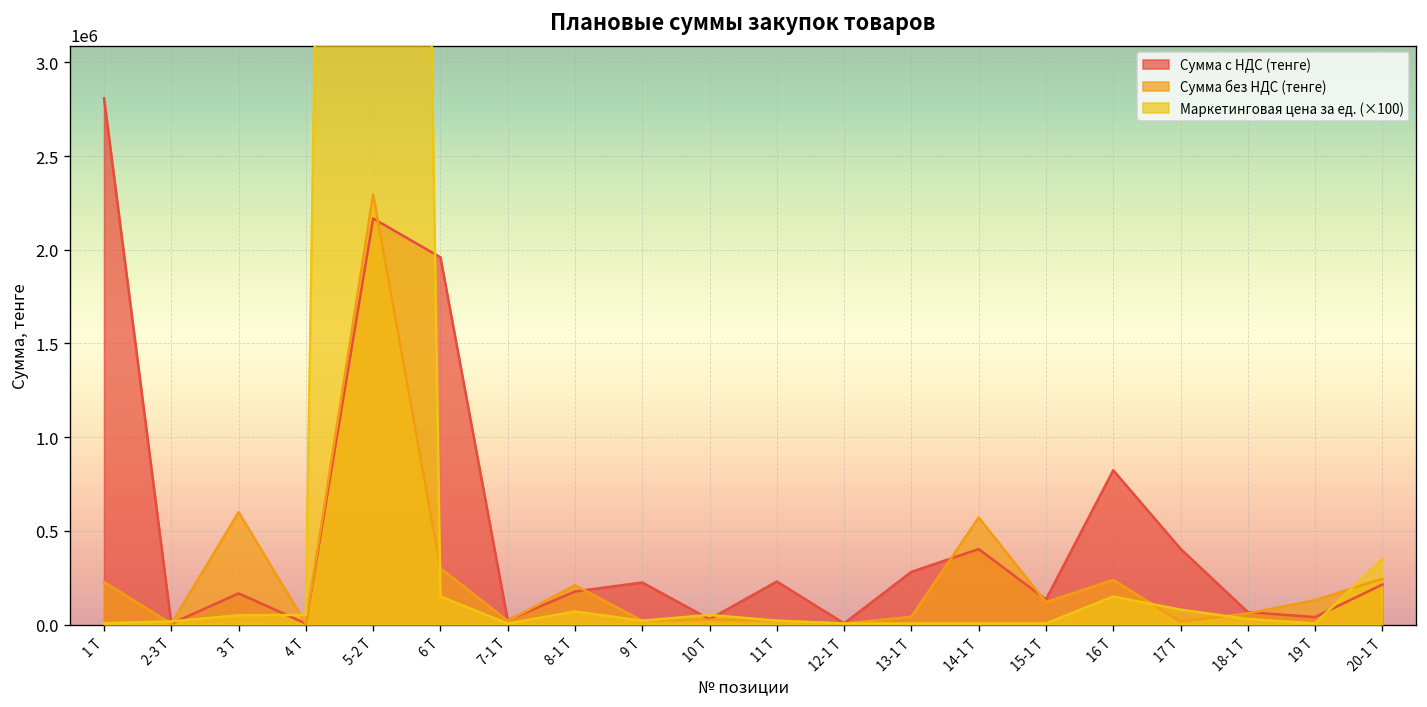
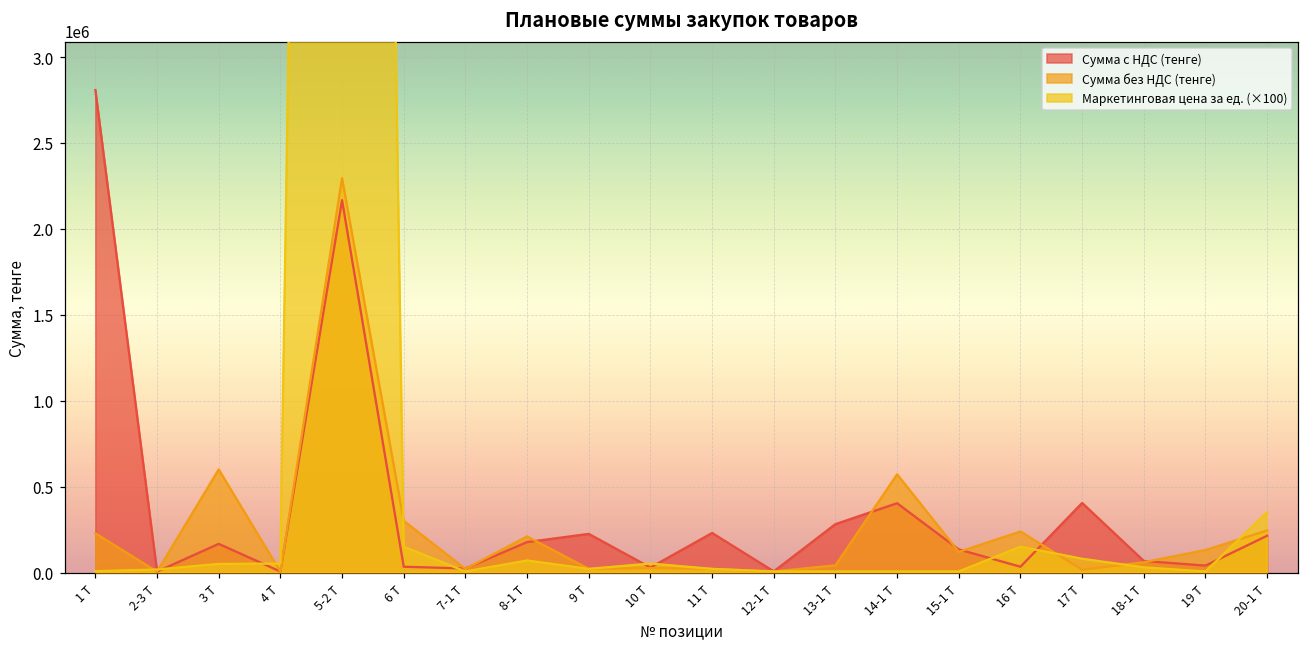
  {
    "Сумма с НДС (тенге)": {
      "1 Т": 2810000,
      "3 Т": 170000,
      "5-2 Т": 2170000,
-     "6 Т": 1960000,
+     "6 Т": 30000,
      "8-1 Т": 180000,
      "9 Т": 220000,
      "11 Т": 230000,
      "13-1 Т": 280000,
      "14-1 Т": 400000,
-     "16 Т": 820000,
+     "16 Т": 30000,
      "17 Т": 400000,
      "19 Т": 40000,
      "20-1 Т": 210000
    }
  }
